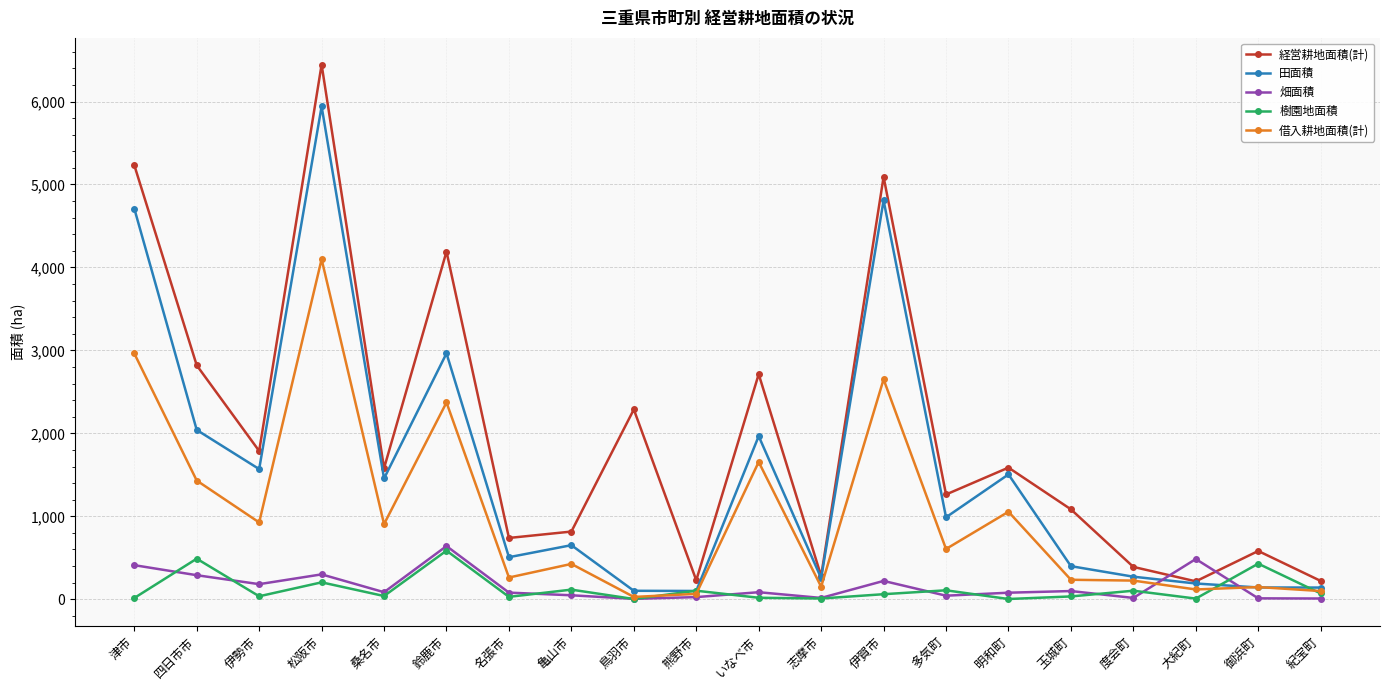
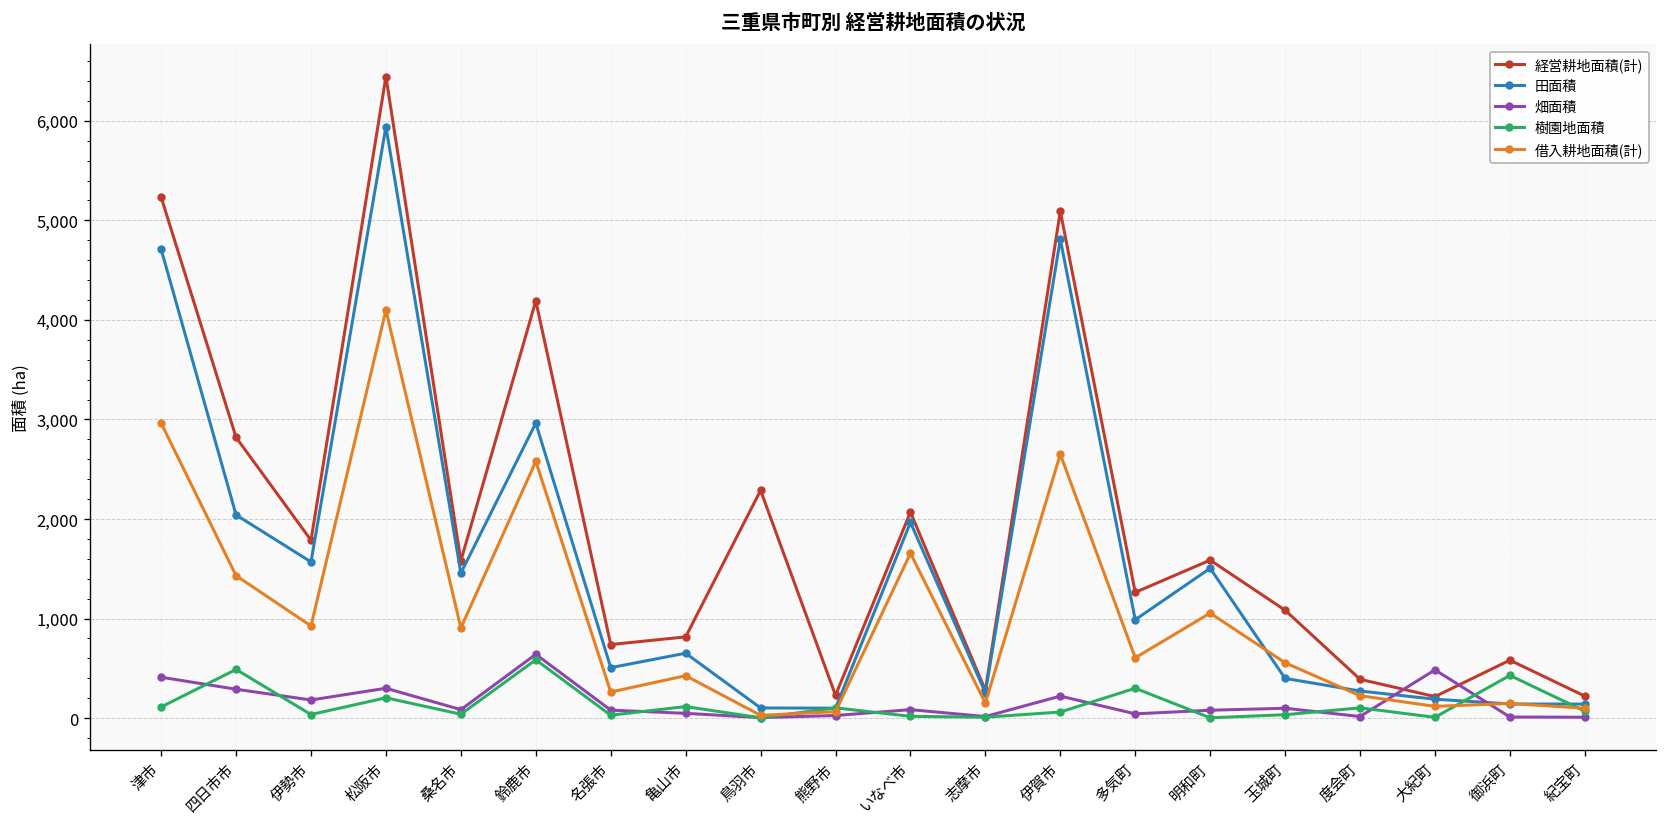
  {
    "経営耕地面積(計)": {
      "津市": "5,200",
      "四日市市": "2,800",
      "伊勢市": "1,800",
      "松阪市": "6,400",
      "桑名市": "1,600",
      "鈴鹿市": "4,200",
      "名張市": "700",
      "亀山市": "800",
      "鳥羽市": "2,300",
      "熊野市": "200",
-     "いなべ市": "2,700",
+     "いなべ市": "2,100",
      "伊賀市": "5,100",
      "多気町": "1,300",
      "明和町": "1,600",
      "玉城町": "1,100",
      "度会町": "400",
      "御浜町": "600",
      "紀宝町": "200"
    },
    "田面積": {
      "津市": "4,700",
      "四日市市": "2,000",
      "伊勢市": "1,600",
      "松阪市": "5,900",
      "桑名市": "1,500",
      "鈴鹿市": "3,000",
      "名張市": "500",
      "亀山市": "700",
      "鳥羽市": "100",
      "いなべ市": "2,000",
      "伊賀市": "4,800",
      "多気町": "1,000",
      "明和町": "1,500",
      "玉城町": "400",
      "度会町": "300",
      "紀宝町": "100"
    },
    "畑面積": {
      "津市": "400",
      "四日市市": "300",
      "伊勢市": "200",
      "松阪市": "300",
      "桑名市": "100",
      "鈴鹿市": "600",
      "名張市": "100",
      "亀山市": "0",
      "熊野市": "0",
      "いなべ市": "100",
      "伊賀市": "200",
      "多気町": "0",
      "明和町": "100",
      "玉城町": "100",
      "度会町": "0",
      "大紀町": "500",
      "御浜町": "0",
      "紀宝町": "0"
    },
    "樹園地面積": {
-     "津市": "0",
+     "津市": "100",
      "四日市市": "500",
      "伊勢市": "0",
      "松阪市": "200",
      "桑名市": "0",
      "鈴鹿市": "600",
      "名張市": "0",
      "亀山市": "100",
      "いなべ市": "0",
      "伊賀市": "100",
-     "多気町": "100",
+     "多気町": "300",
      "明和町": "0",
      "玉城町": "0",
      "度会町": "100",
      "大紀町": "0",
      "御浜町": "400"
    },
    "借入耕地面積(計)": {
      "津市": "3,000",
      "四日市市": "1,400",
      "伊勢市": "900",
      "松阪市": "4,100",
      "桑名市": "900",
-     "鈴鹿市": "2,400",
+     "鈴鹿市": "2,600",
      "名張市": "300",
      "亀山市": "400",
      "熊野市": "100",
      "いなべ市": "1,700",
      "志摩市": "200",
      "伊賀市": "2,700",
      "多気町": "600",
      "明和町": "1,100",
-     "玉城町": "200",
+     "玉城町": "600",
      "度会町": "200",
      "大紀町": "100"
    }
  }
